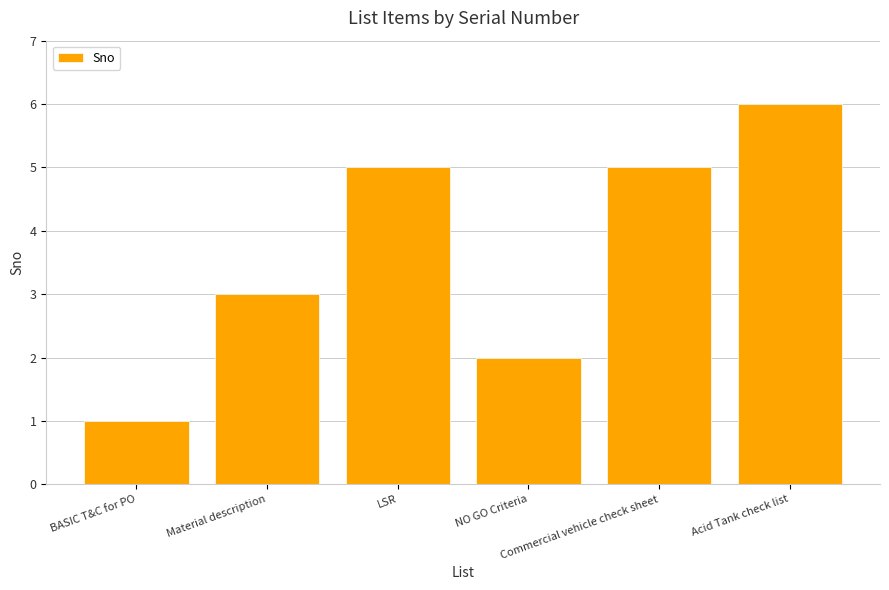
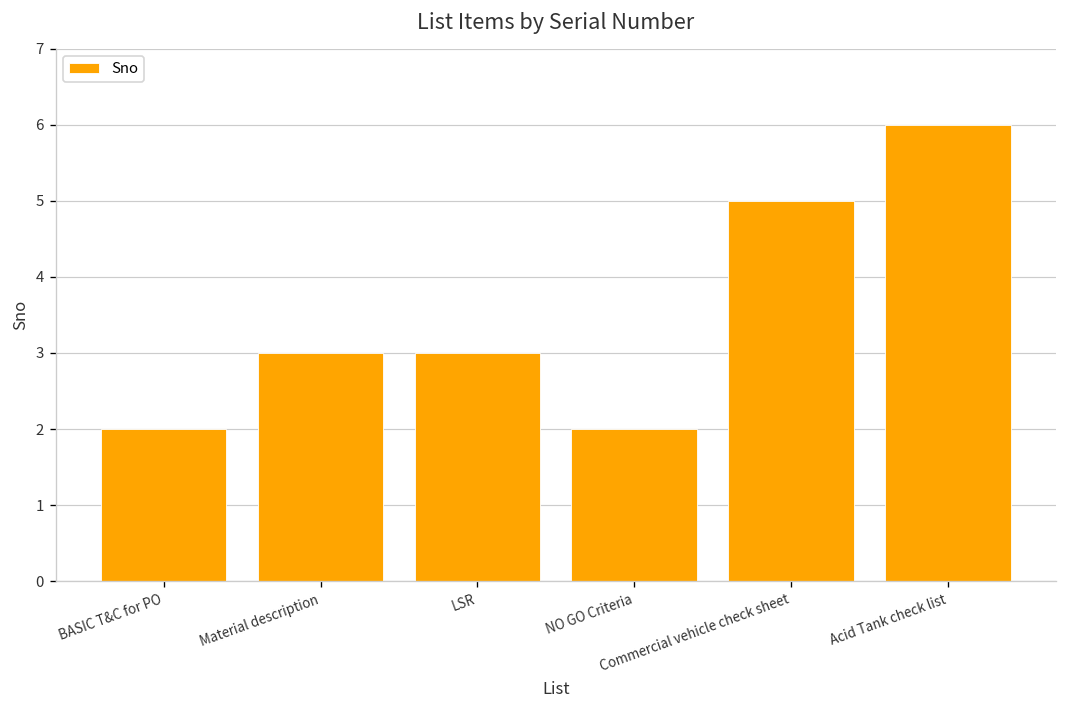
  {
-   "BASIC T&C for PO": 1,
+   "BASIC T&C for PO": 2,
    "Material description": 3,
-   "LSR": 5,
+   "LSR": 3,
    "NO GO Criteria": 2,
    "Commercial vehicle check sheet": 5,
    "Acid Tank check list": 6
  }
